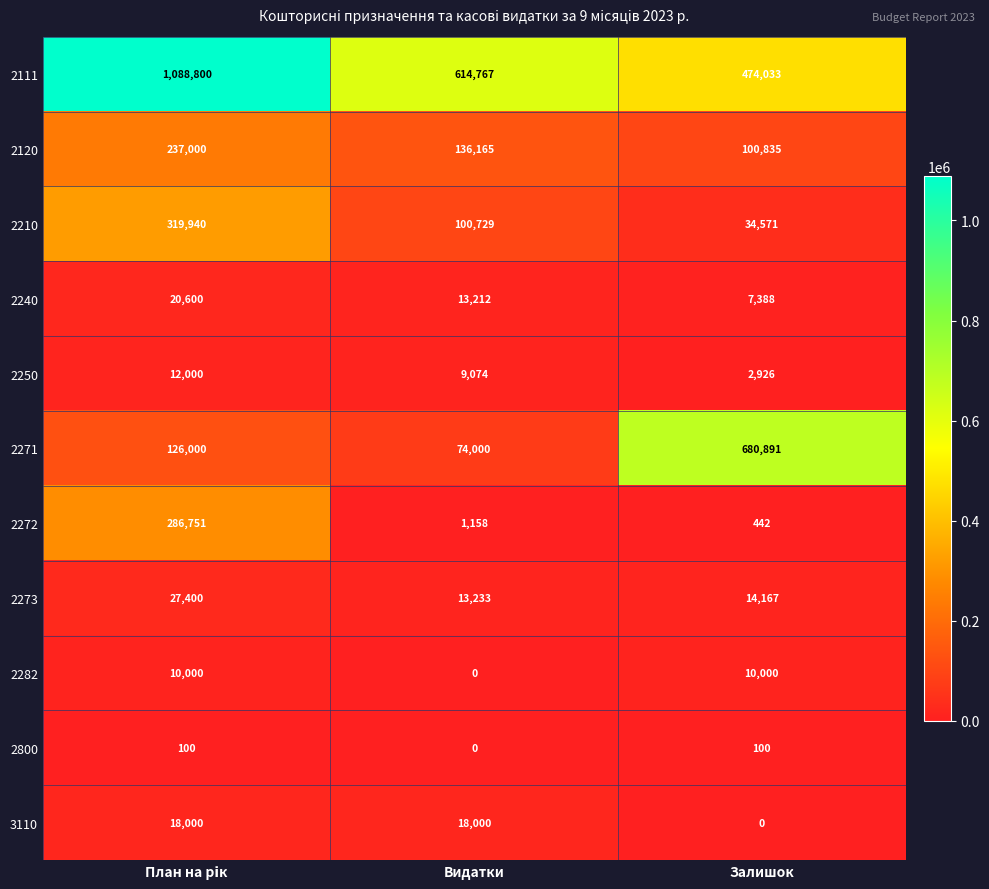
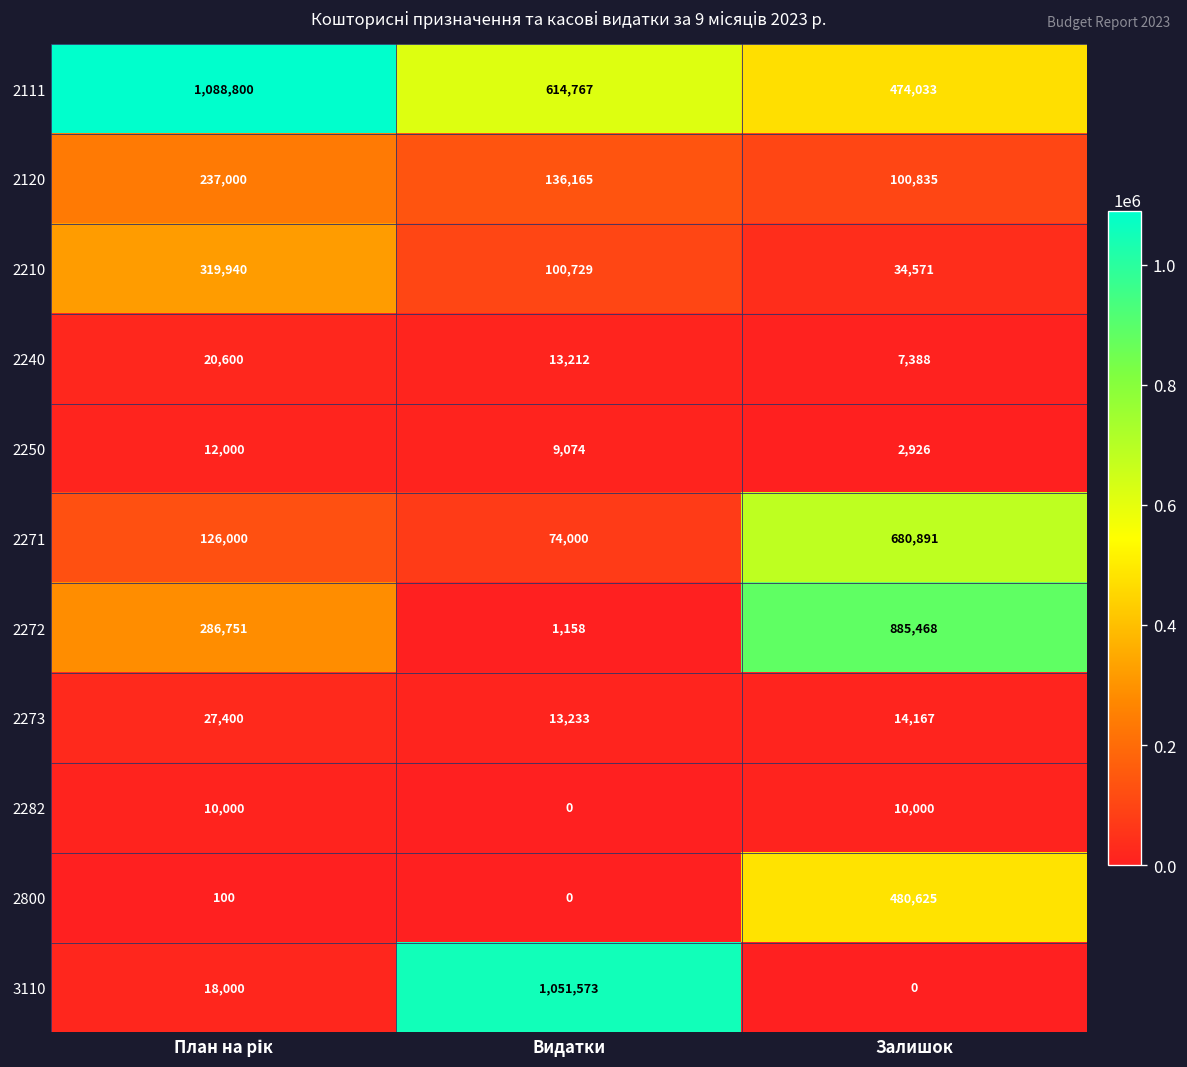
  {
    "2111": {
      "План на рік": "1,088,800",
      "Видатки": "614,767",
      "Залишок": "474,033"
    },
    "2120": {
      "План на рік": "237,000",
      "Видатки": "136,165",
      "Залишок": "100,835"
    },
    "2210": {
      "План на рік": "319,940",
      "Видатки": "100,729",
      "Залишок": "34,571"
    },
    "2240": {
      "План на рік": "20,600",
      "Видатки": "13,212",
      "Залишок": "7,388"
    },
    "2250": {
      "План на рік": "12,000",
      "Видатки": "9,074",
      "Залишок": "2,926"
    },
    "2271": {
      "План на рік": "126,000",
      "Видатки": "74,000",
      "Залишок": "680,891"
    },
    "2272": {
      "План на рік": "286,751",
      "Видатки": "1,158",
-     "Залишок": "442"
+     "Залишок": "885,468"
    },
    "2273": {
      "План на рік": "27,400",
      "Видатки": "13,233",
      "Залишок": "14,167"
    },
    "2282": {
      "План на рік": "10,000",
      "Видатки": "0",
      "Залишок": "10,000"
    },
    "2800": {
      "План на рік": "100",
      "Видатки": "0",
-     "Залишок": "100"
+     "Залишок": "480,625"
    },
    "3110": {
      "План на рік": "18,000",
-     "Видатки": "18,000",
+     "Видатки": "1,051,573",
      "Залишок": "0"
    }
  }
